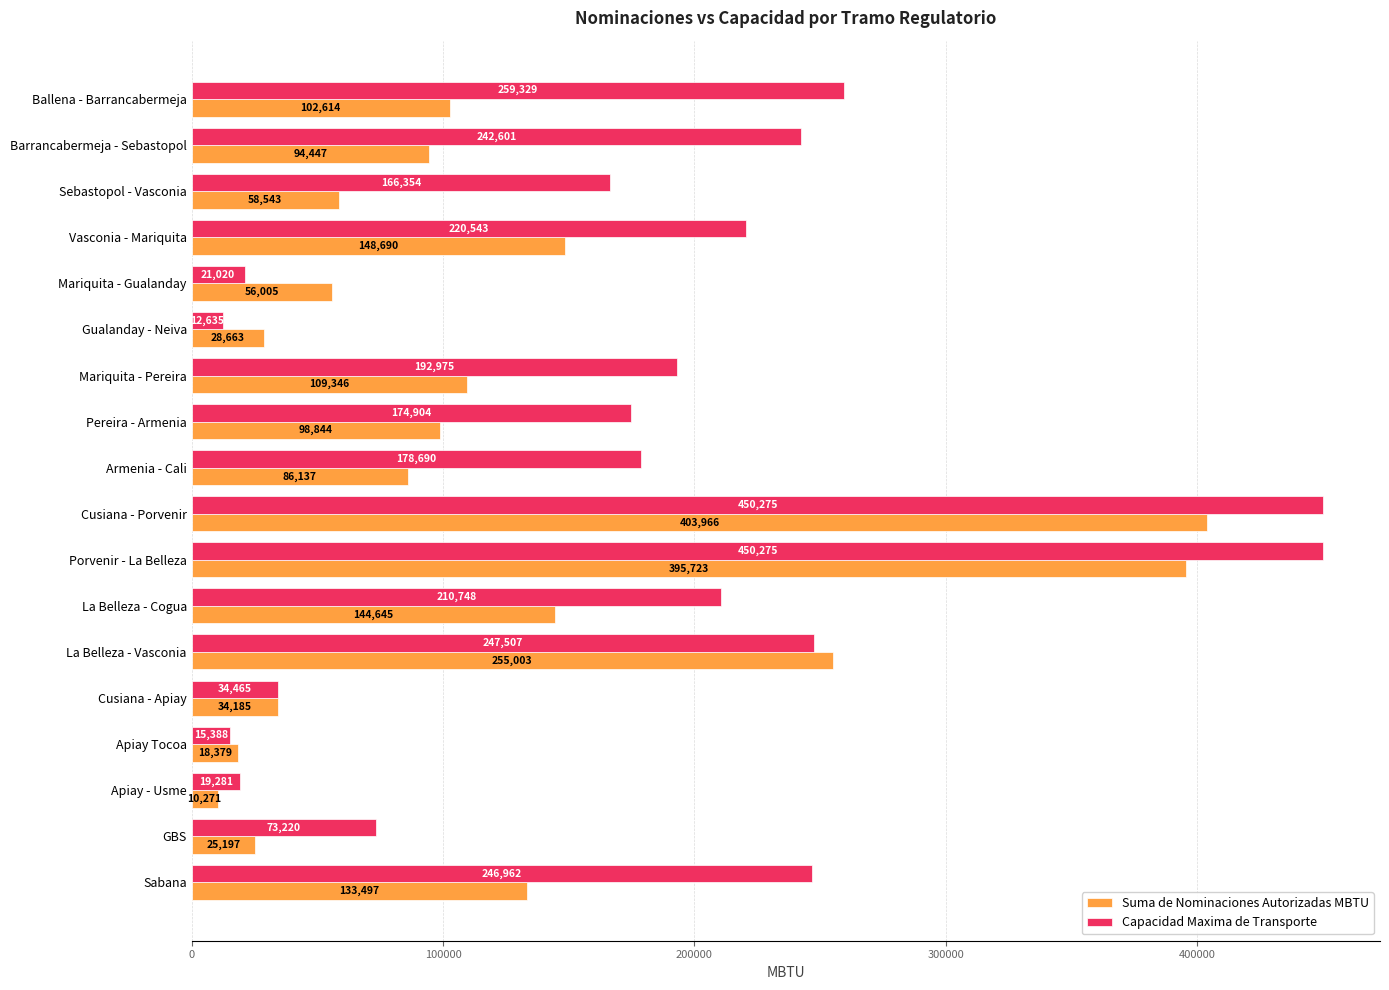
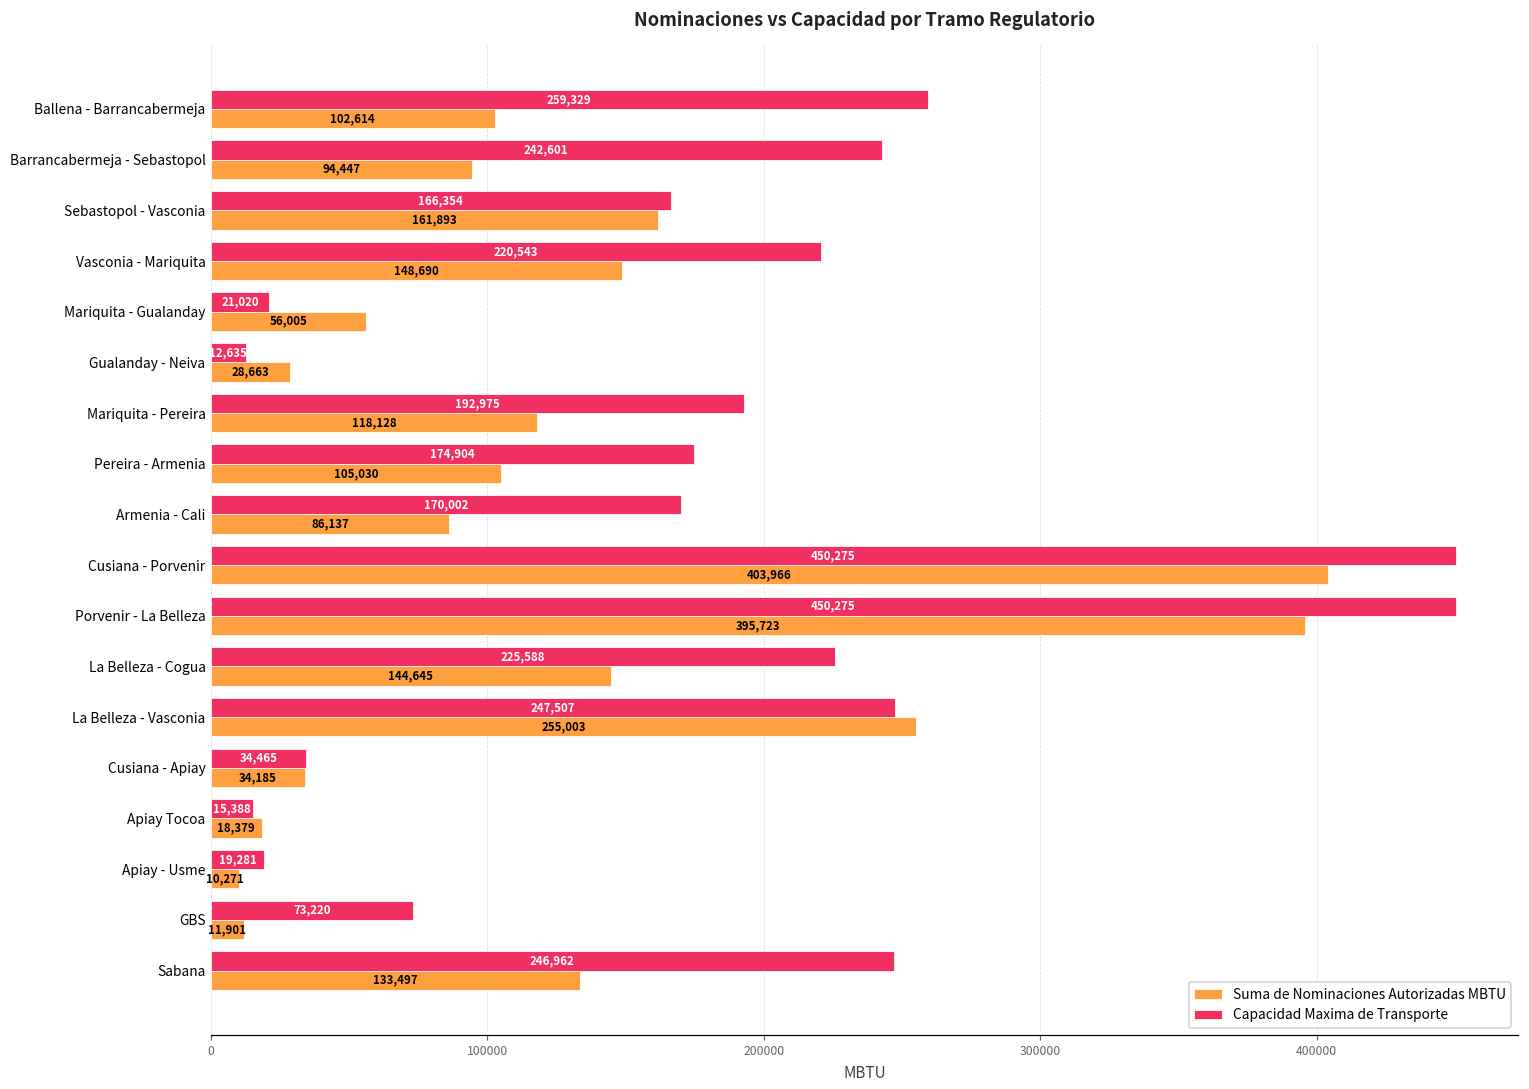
  {
    "Suma de Nominaciones Autorizadas MBTU": {
      "Ballena - Barrancabermeja": "102,614",
      "Barrancabermeja - Sebastopol": "94,447",
-     "Sebastopol - Vasconia": "58,543",
+     "Sebastopol - Vasconia": "161,893",
      "Vasconia - Mariquita": "148,690",
      "Mariquita - Gualanday": "56,005",
      "Gualanday - Neiva": "28,663",
-     "Mariquita - Pereira": "109,346",
-     "Pereira - Armenia": "98,844",
+     "Mariquita - Pereira": "118,128",
+     "Pereira - Armenia": "105,030",
      "Armenia - Cali": "86,137",
      "Cusiana - Porvenir": "403,966",
      "Porvenir - La Belleza": "395,723",
      "La Belleza - Cogua": "144,645",
      "La Belleza - Vasconia": "255,003",
      "Cusiana - Apiay": "34,185",
      "Apiay Tocoa": "18,379",
      "Apiay - Usme": "10,271",
-     "GBS": "25,197",
+     "GBS": "11,901",
      "Sabana": "133,497"
    },
    "Capacidad Maxima de Transporte": {
      "Ballena - Barrancabermeja": "259,329",
      "Barrancabermeja - Sebastopol": "242,601",
      "Sebastopol - Vasconia": "166,354",
      "Vasconia - Mariquita": "220,543",
      "Mariquita - Gualanday": "21,020",
      "Gualanday - Neiva": "12,635",
      "Mariquita - Pereira": "192,975",
      "Pereira - Armenia": "174,904",
-     "Armenia - Cali": "178,690",
+     "Armenia - Cali": "170,002",
      "Cusiana - Porvenir": "450,275",
      "Porvenir - La Belleza": "450,275",
-     "La Belleza - Cogua": "210,748",
+     "La Belleza - Cogua": "225,588",
      "La Belleza - Vasconia": "247,507",
      "Cusiana - Apiay": "34,465",
      "Apiay Tocoa": "15,388",
      "Apiay - Usme": "19,281",
      "GBS": "73,220",
      "Sabana": "246,962"
    }
  }
